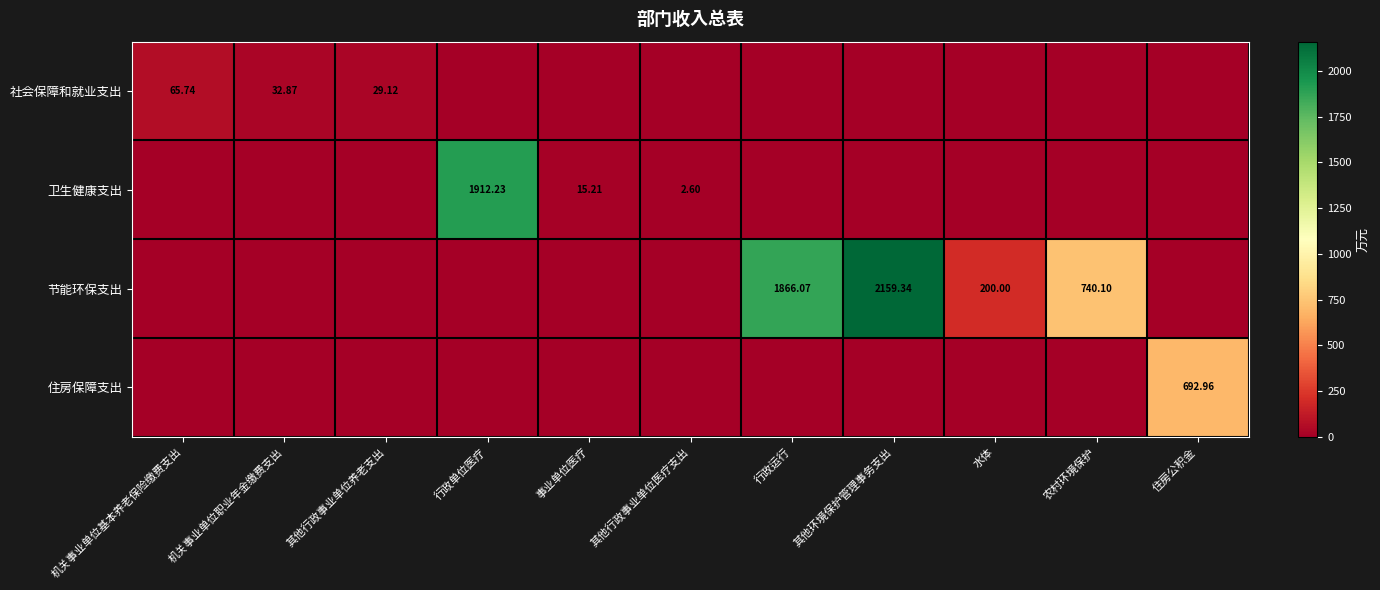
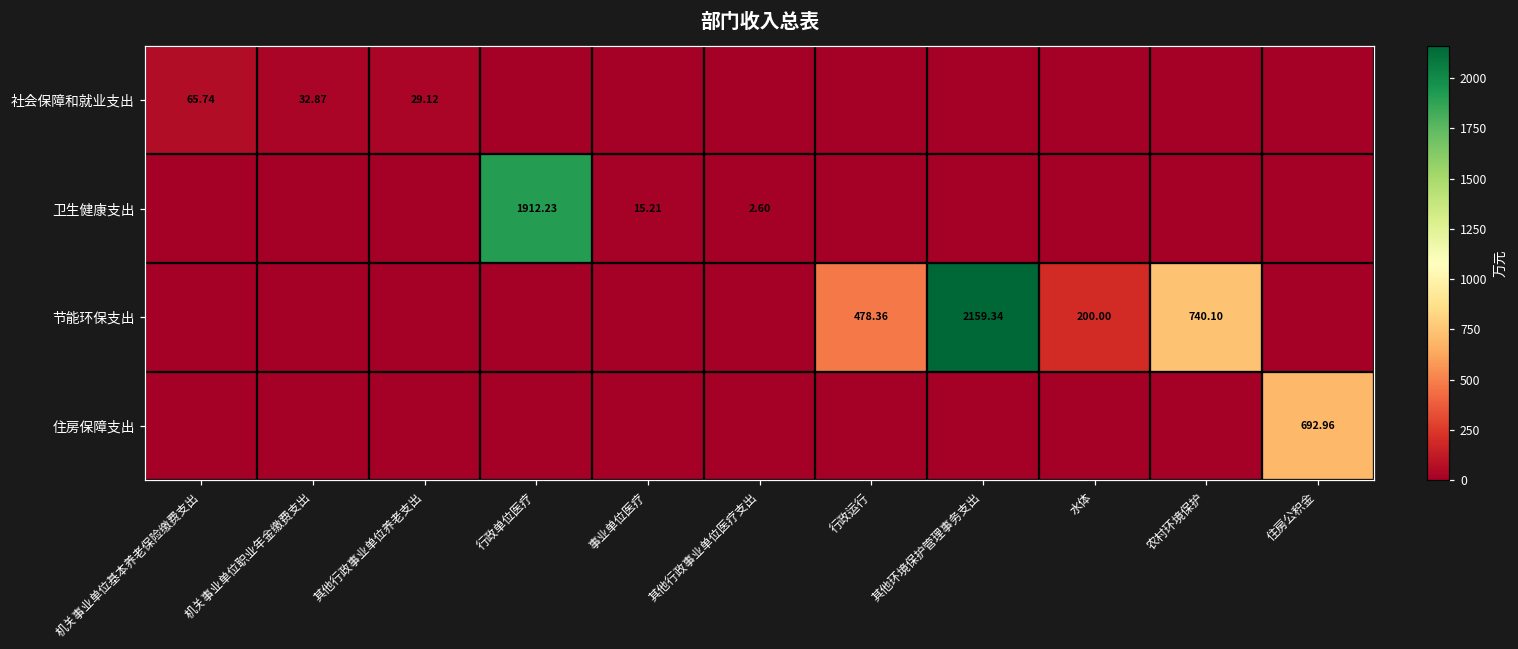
  {
    "社会保障和就业支出": {
      "机关事业单位基本养老保险缴费支出": 65.74,
      "机关事业单位职业年金缴费支出": 32.87,
      "其他行政事业单位养老支出": 29.12
    },
    "卫生健康支出": {
      "行政单位医疗": 1912.23,
      "事业单位医疗": 15.21,
      "其他行政事业单位医疗支出": 2.60
    },
    "节能环保支出": {
-     "行政运行": 1866.07,
+     "行政运行": 478.36,
      "其他环境保护管理事务支出": 2159.34,
      "水体": 200.00,
      "农村环境保护": 740.10
    },
    "住房保障支出": {
      "住房公积金": 692.96
    }
  }
